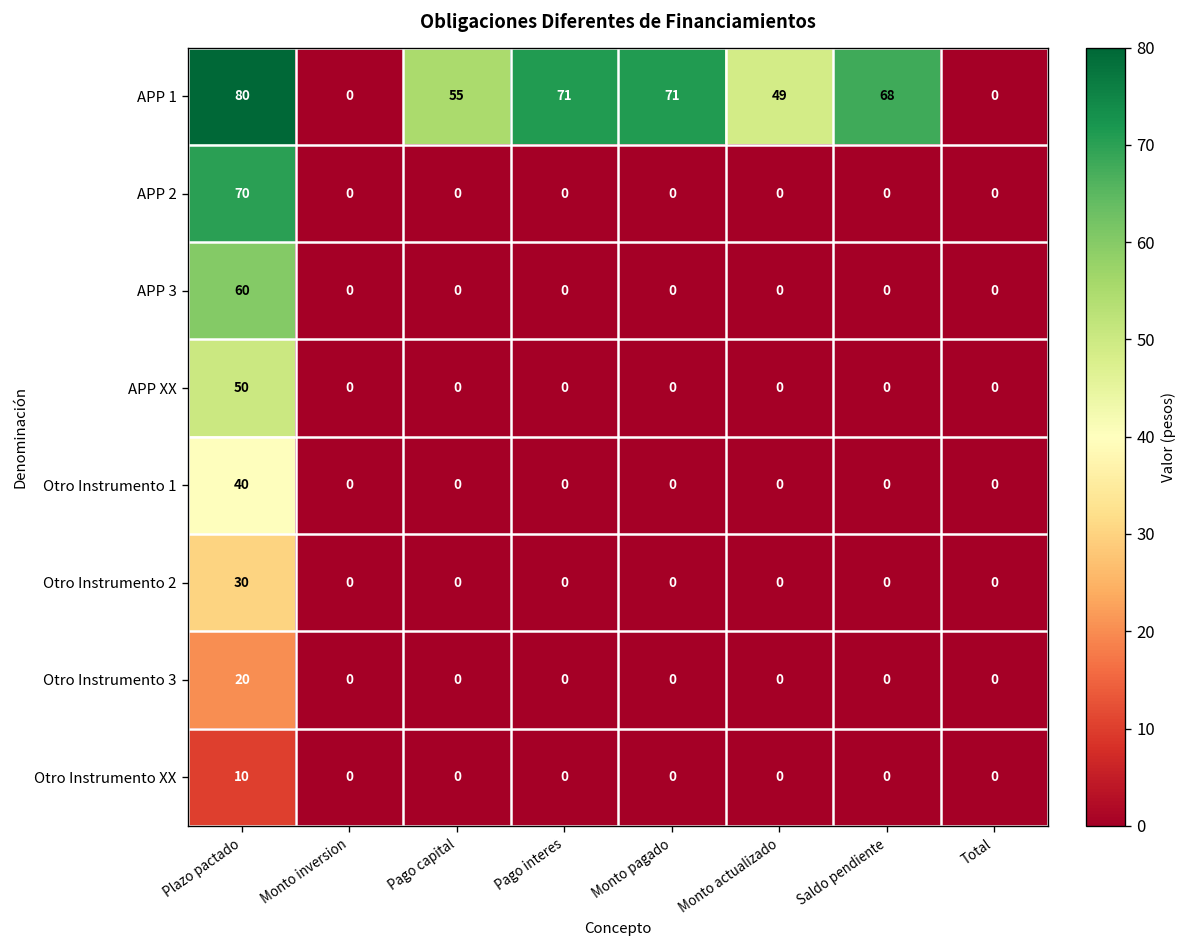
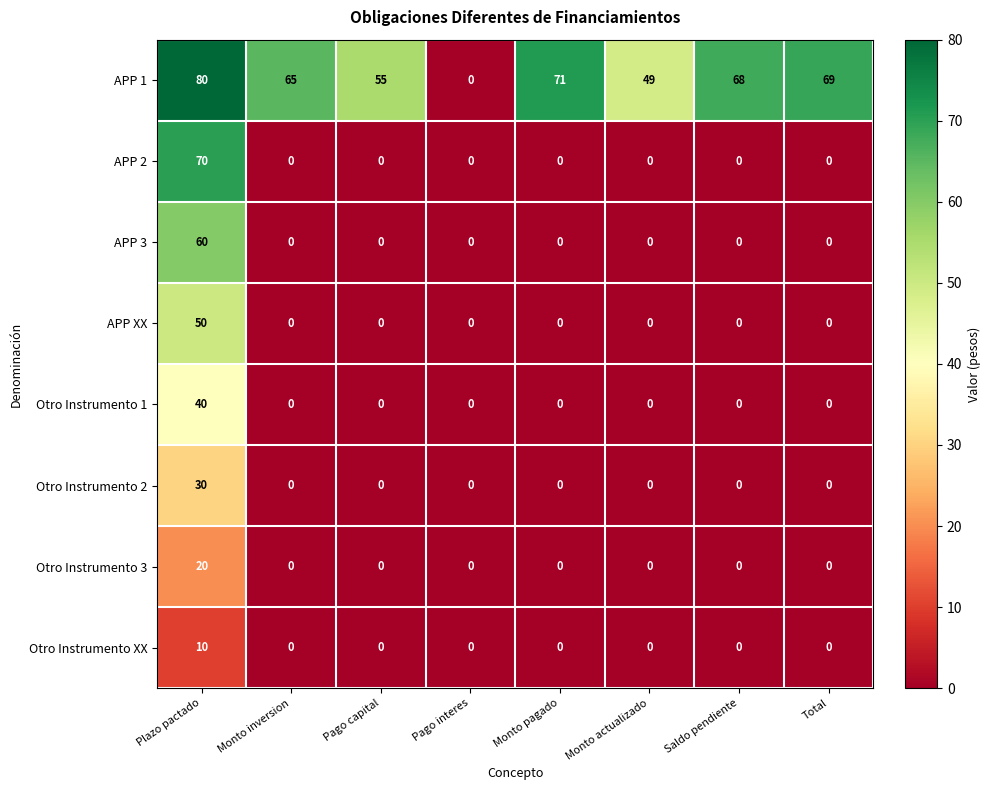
  {
    "APP 1": {
      "Plazo pactado": 80,
-     "Monto inversion": 0,
+     "Monto inversion": 65,
      "Pago capital": 55,
-     "Pago interes": 71,
+     "Pago interes": 0,
      "Monto pagado": 71,
      "Monto actualizado": 49,
      "Saldo pendiente": 68,
-     "Total": 0
+     "Total": 69
    },
    "APP 2": {
      "Plazo pactado": 70,
      "Monto inversion": 0,
      "Pago capital": 0,
      "Pago interes": 0,
      "Monto pagado": 0,
      "Monto actualizado": 0,
      "Saldo pendiente": 0,
      "Total": 0
    },
    "APP 3": {
      "Plazo pactado": 60,
      "Monto inversion": 0,
      "Pago capital": 0,
      "Pago interes": 0,
      "Monto pagado": 0,
      "Monto actualizado": 0,
      "Saldo pendiente": 0,
      "Total": 0
    },
    "APP XX": {
      "Plazo pactado": 50,
      "Monto inversion": 0,
      "Pago capital": 0,
      "Pago interes": 0,
      "Monto pagado": 0,
      "Monto actualizado": 0,
      "Saldo pendiente": 0,
      "Total": 0
    },
    "Otro Instrumento 1": {
      "Plazo pactado": 40,
      "Monto inversion": 0,
      "Pago capital": 0,
      "Pago interes": 0,
      "Monto pagado": 0,
      "Monto actualizado": 0,
      "Saldo pendiente": 0,
      "Total": 0
    },
    "Otro Instrumento 2": {
      "Plazo pactado": 30,
      "Monto inversion": 0,
      "Pago capital": 0,
      "Pago interes": 0,
      "Monto pagado": 0,
      "Monto actualizado": 0,
      "Saldo pendiente": 0,
      "Total": 0
    },
    "Otro Instrumento 3": {
      "Plazo pactado": 20,
      "Monto inversion": 0,
      "Pago capital": 0,
      "Pago interes": 0,
      "Monto pagado": 0,
      "Monto actualizado": 0,
      "Saldo pendiente": 0,
      "Total": 0
    },
    "Otro Instrumento XX": {
      "Plazo pactado": 10,
      "Monto inversion": 0,
      "Pago capital": 0,
      "Pago interes": 0,
      "Monto pagado": 0,
      "Monto actualizado": 0,
      "Saldo pendiente": 0,
      "Total": 0
    }
  }
